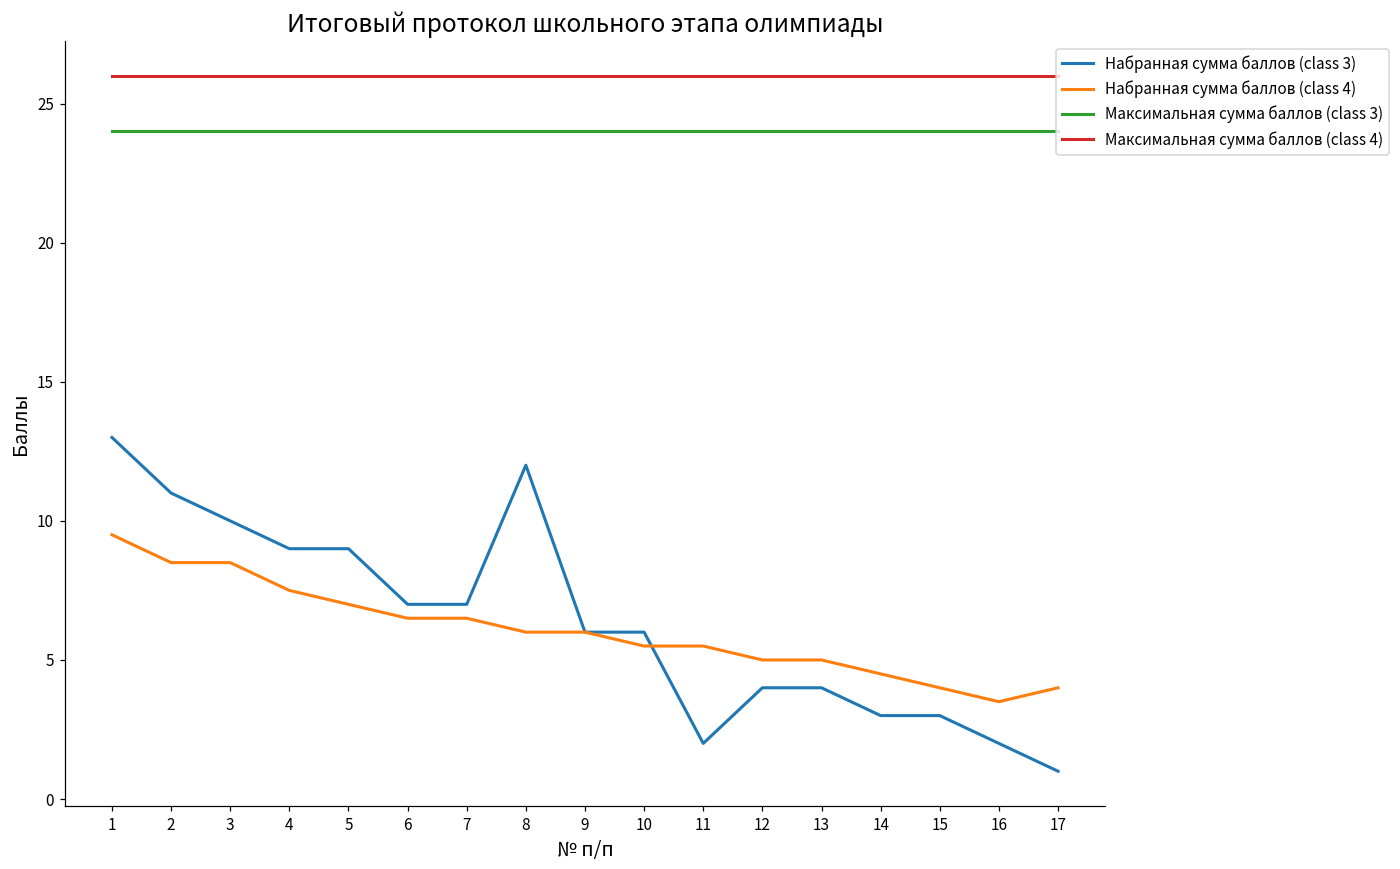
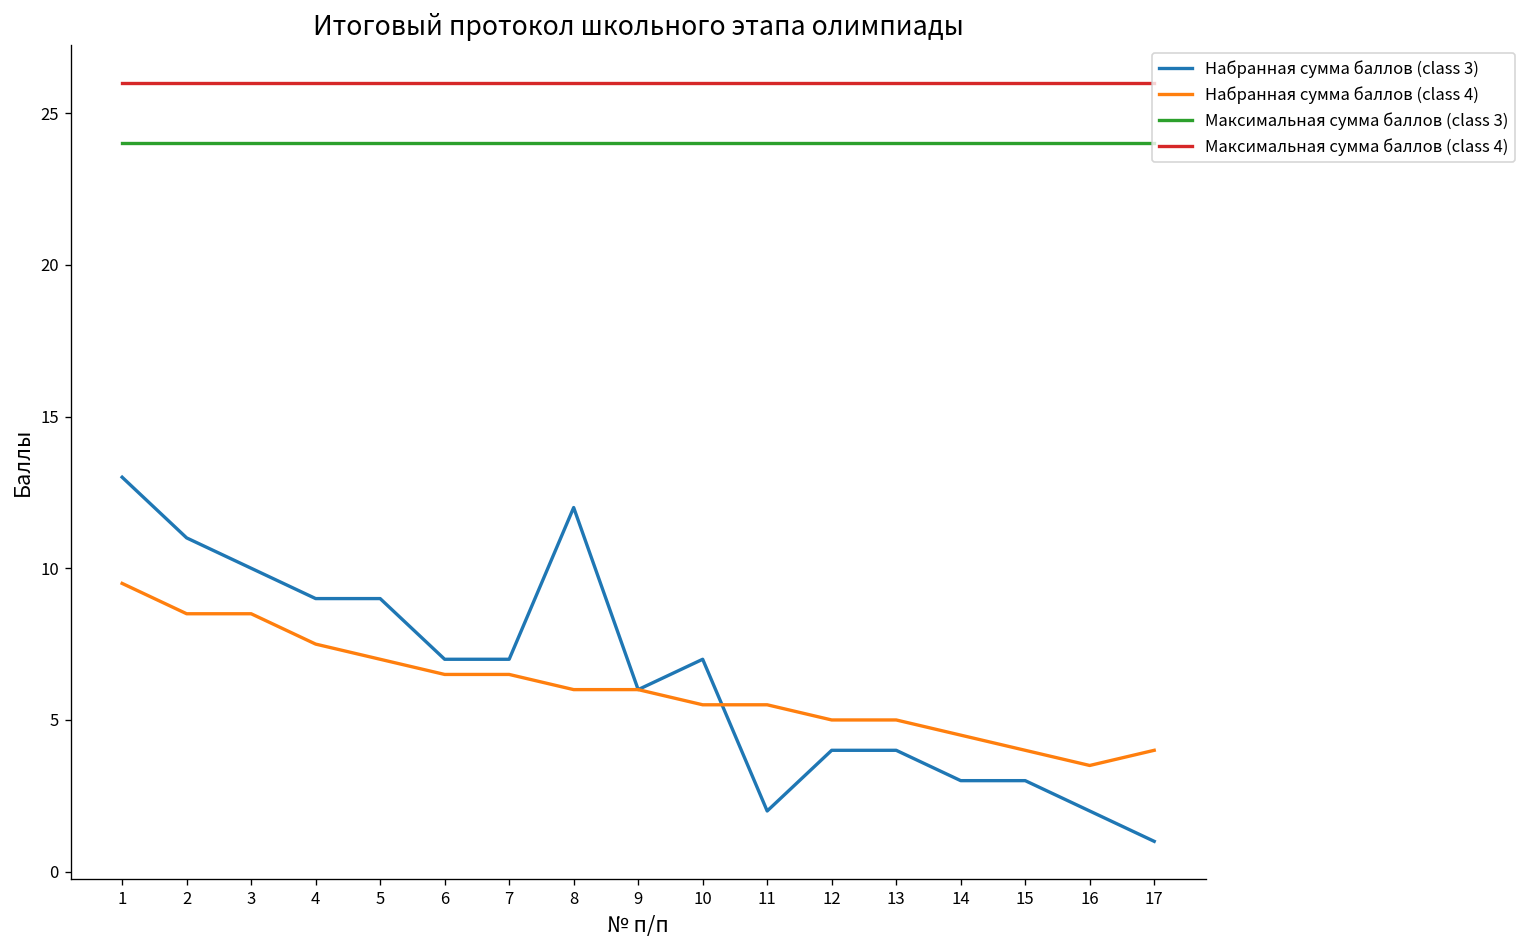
  {
    "Набранная сумма баллов (class 3)": {
      "1": 13,
      "2": 11,
      "3": 10,
      "4": 9,
      "5": 9,
      "6": 7,
      "7": 7,
      "8": 12,
-     "10": 6,
+     "10": 7,
      "11": 2,
      "12": 4,
      "13": 4,
      "14": 3,
      "15": 3,
      "16": 2,
      "17": 1
    },
    "Набранная сумма баллов (class 4)": {
      "1": 9.5,
      "2": 8.5,
      "3": 8.5,
      "4": 7.5,
      "5": 7,
      "6": 6.5,
      "7": 6.5,
      "8": 6,
      "10": 5.5,
      "11": 5.5,
      "12": 5,
      "13": 5,
      "14": 4.5,
      "15": 4,
      "16": 3.5,
      "17": 4
    },
    "Максимальная сумма баллов (class 3)": {
      "1": 24,
      "2": 24,
      "3": 24,
      "4": 24,
      "5": 24,
      "6": 24,
      "7": 24,
      "8": 24,
      "9": 24,
      "10": 24,
      "11": 24,
      "12": 24,
      "13": 24,
      "14": 24,
      "15": 24,
      "16": 24
    },
    "Максимальная сумма баллов (class 4)": {
      "1": 26,
      "2": 26,
      "3": 26,
      "4": 26,
      "5": 26,
      "6": 26,
      "7": 26,
      "8": 26,
      "9": 26,
      "10": 26,
      "11": 26,
      "12": 26,
      "13": 26,
      "14": 26,
      "15": 26,
      "16": 26
    }
  }
